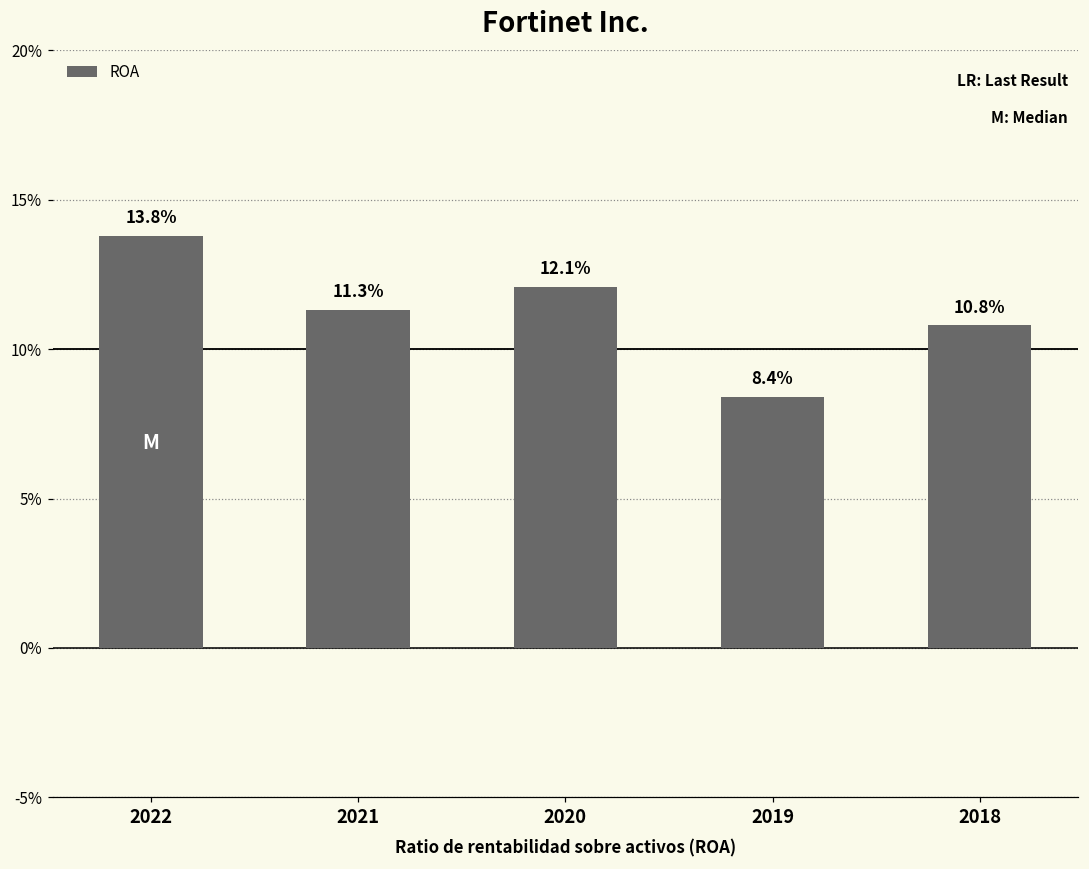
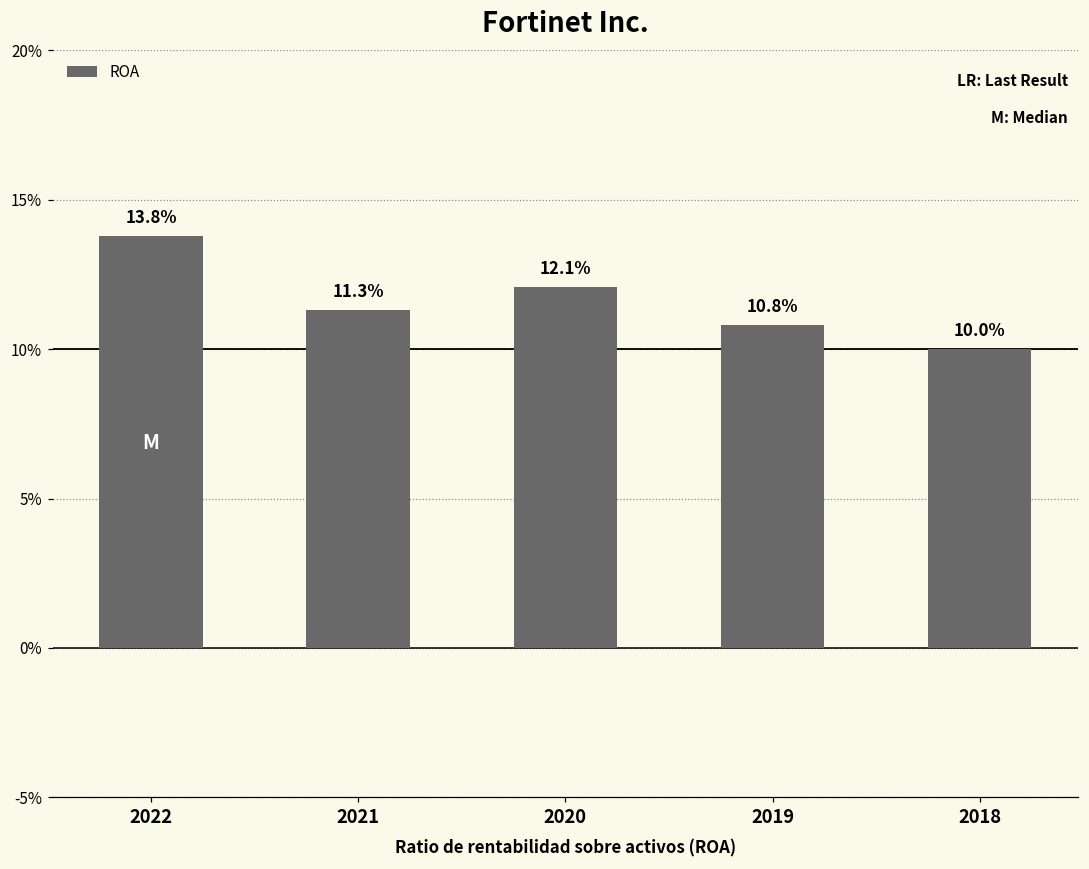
  {
    "2022": "13.8%",
    "2021": "11.3%",
    "2020": "12.1%",
-   "2019": "8.4%",
-   "2018": "10.8%"
+   "2019": "10.8%",
+   "2018": "10.0%"
  }
